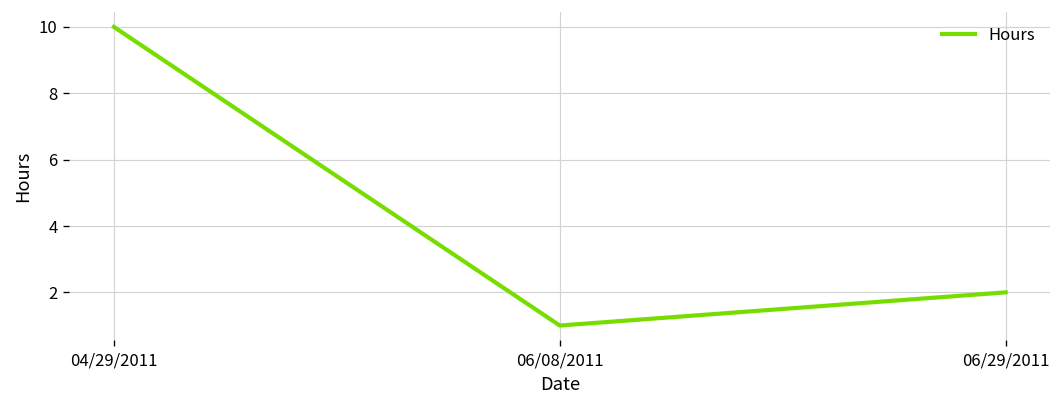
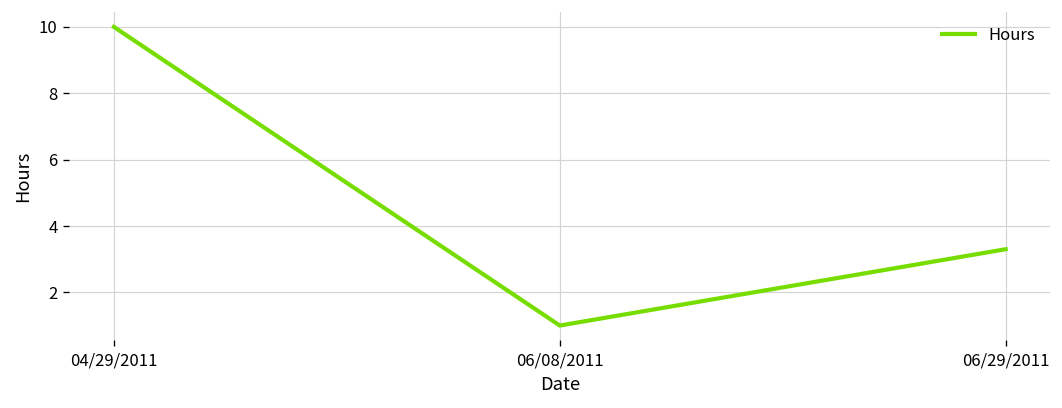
  {
    "04/29/2011": 10.0,
    "06/08/2011": 1.0,
-   "06/29/2011": 2.0
+   "06/29/2011": 3.3
  }
